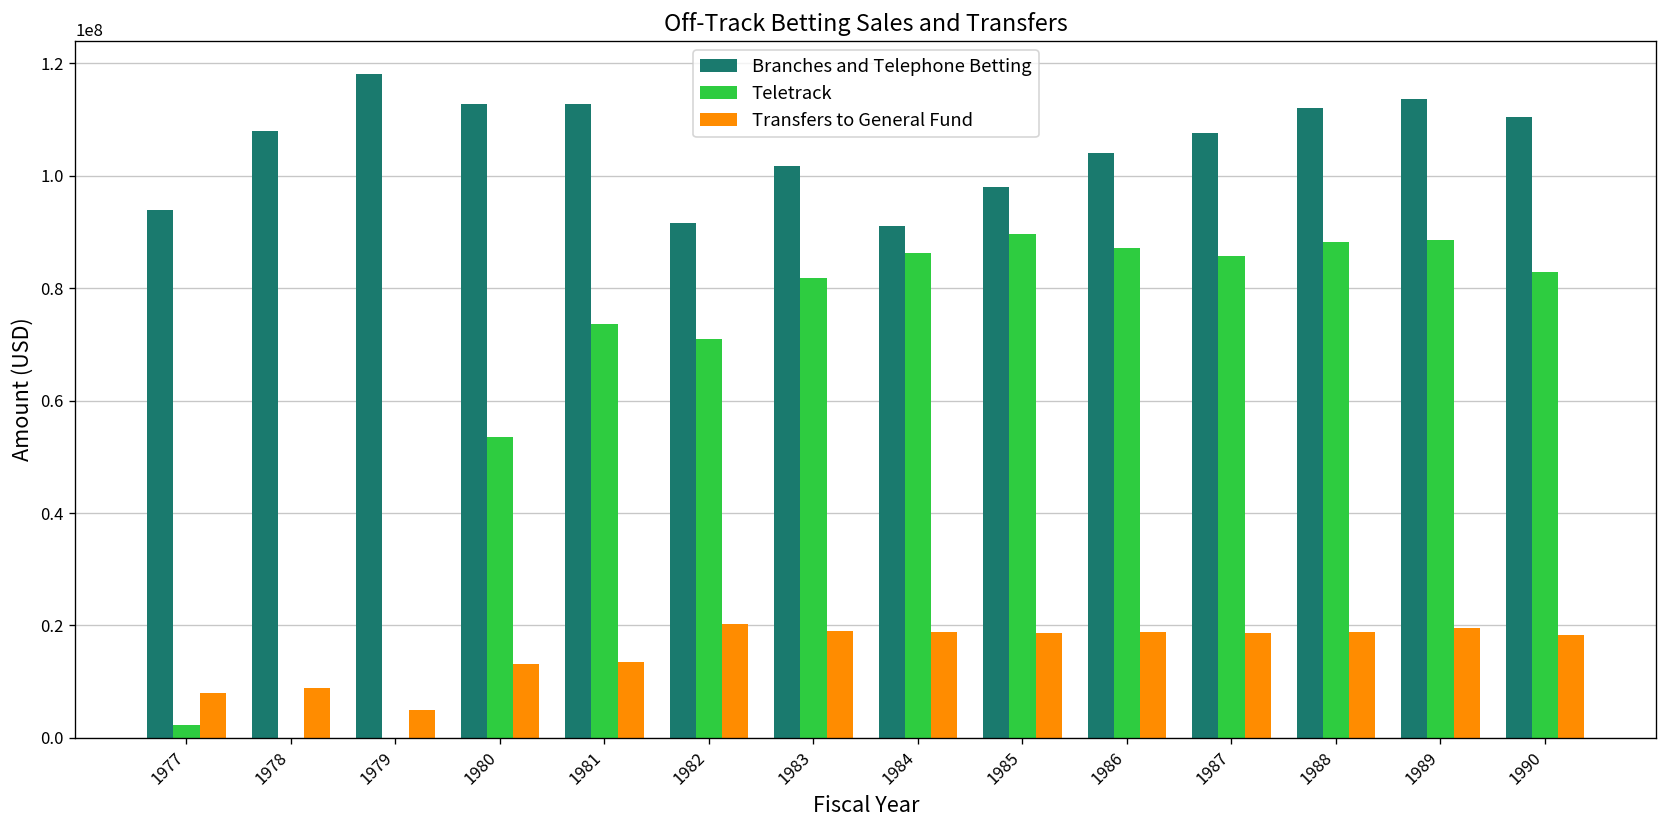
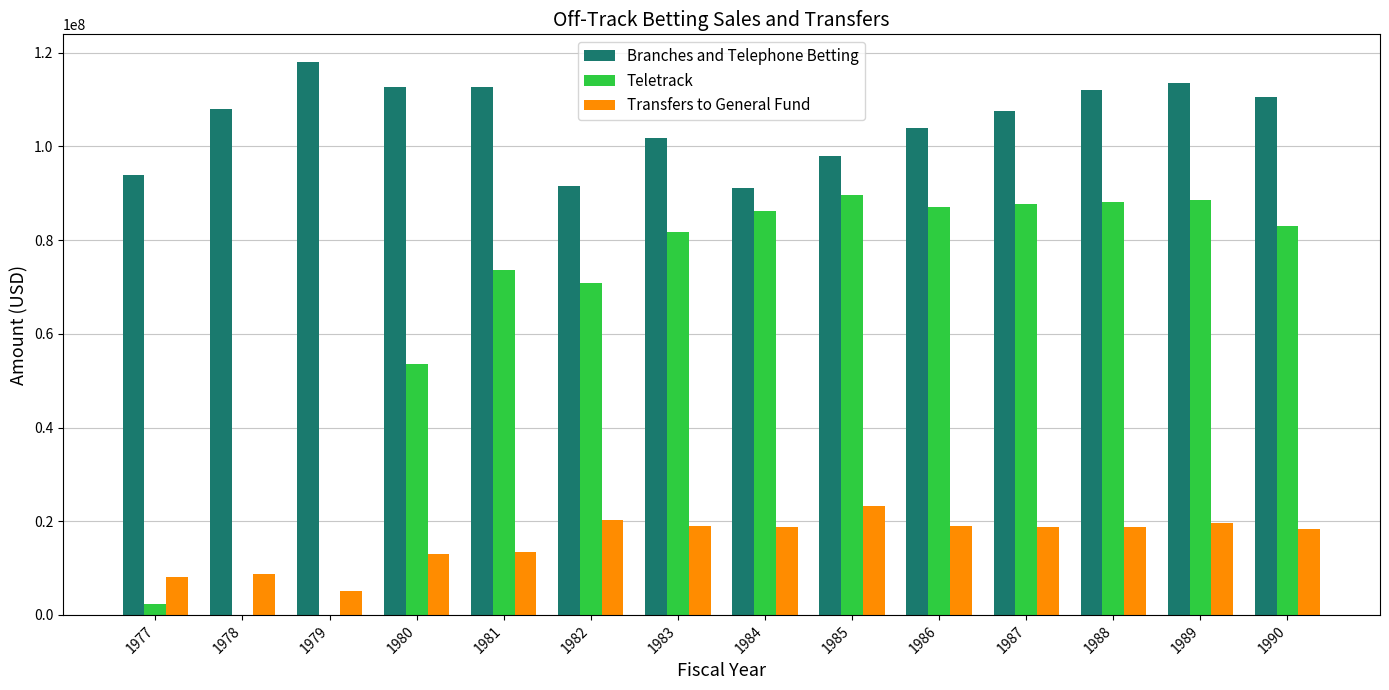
  {
    "Branches and Telephone Betting": {
      "1977": 94000000,
      "1978": 108000000,
      "1979": 118000000,
      "1980": 113000000,
      "1981": 113000000,
      "1982": 92000000,
      "1983": 102000000,
      "1984": 91000000,
      "1985": 98000000,
      "1986": 104000000,
      "1987": 108000000,
      "1988": 112000000,
      "1989": 114000000,
      "1990": 110000000
    },
    "Teletrack": {
      "1977": 2000000,
      "1978": 0,
      "1979": 0,
      "1980": 54000000,
      "1981": 74000000,
      "1982": 71000000,
      "1983": 82000000,
      "1984": 86000000,
      "1985": 90000000,
      "1986": 87000000,
-     "1987": 86000000,
+     "1987": 88000000,
      "1988": 88000000,
      "1989": 88000000,
      "1990": 83000000
    },
    "Transfers to General Fund": {
      "1977": 8000000,
      "1978": 9000000,
      "1979": 5000000,
      "1980": 13000000,
      "1981": 14000000,
      "1982": 20000000,
      "1983": 19000000,
      "1984": 19000000,
-     "1985": 19000000,
+     "1985": 23000000,
      "1986": 19000000,
      "1987": 19000000,
      "1988": 19000000,
      "1989": 20000000,
      "1990": 18000000
    }
  }
